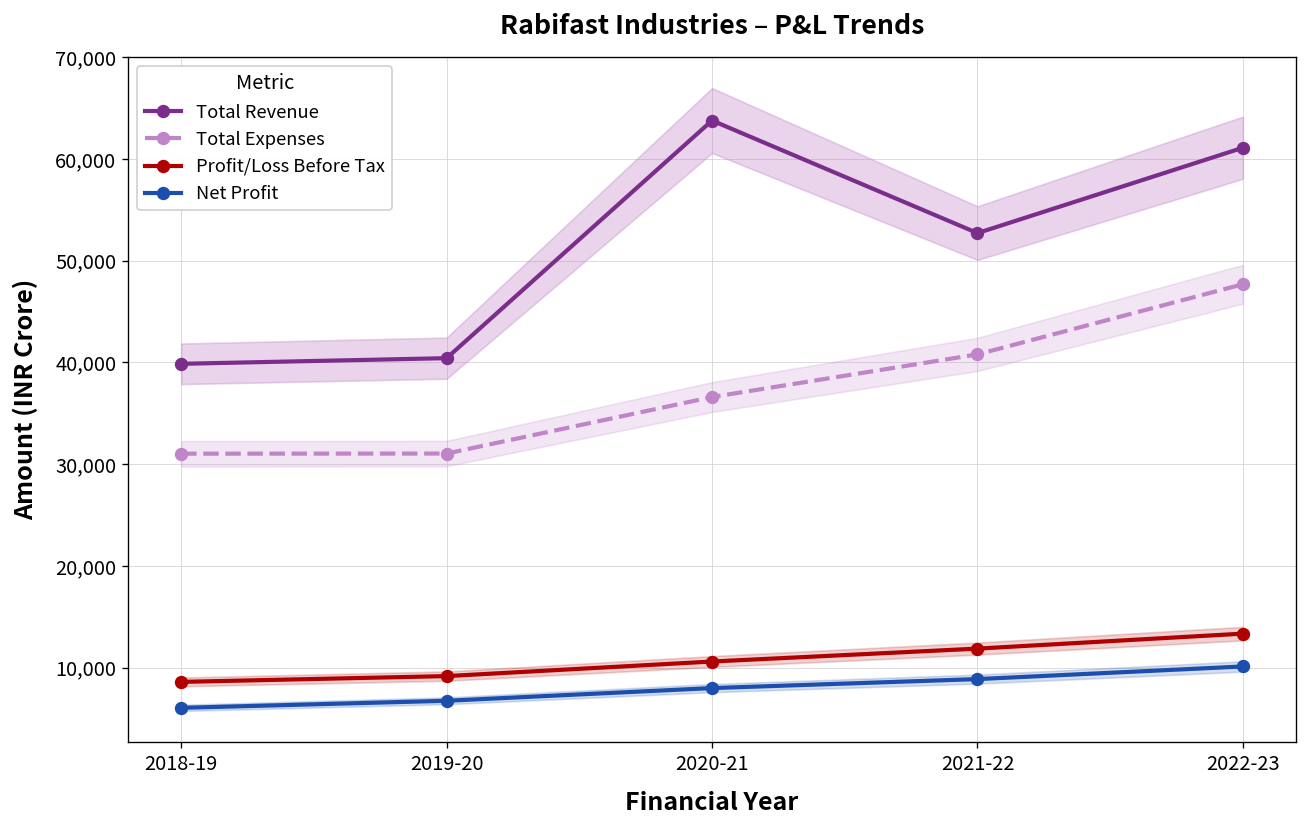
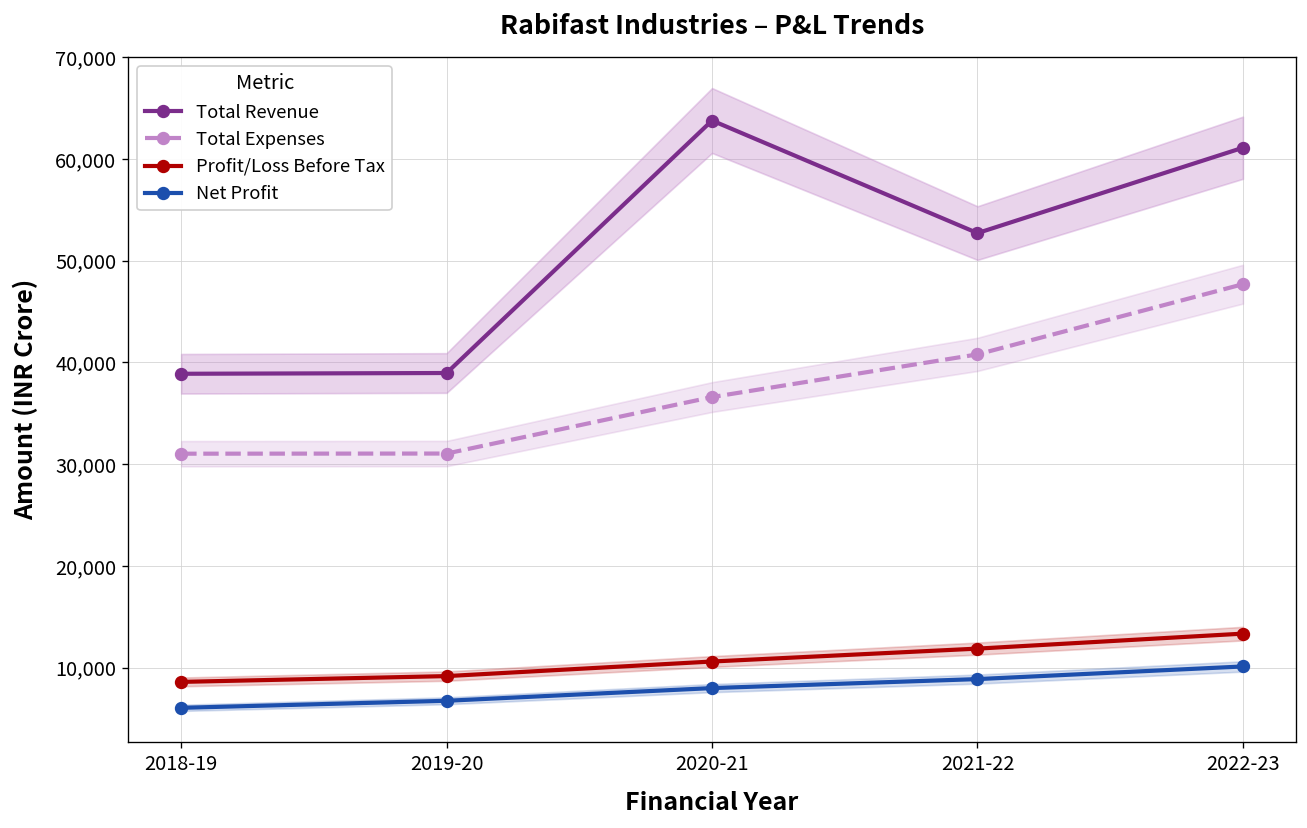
  {
    "Total Revenue": {
-     "2018-19": "40,000",
-     "2019-20": "40,000",
+     "2018-19": "39,000",
+     "2019-20": "39,000",
      "2020-21": "64,000",
      "2021-22": "53,000",
      "2022-23": "61,000"
    }
  }
